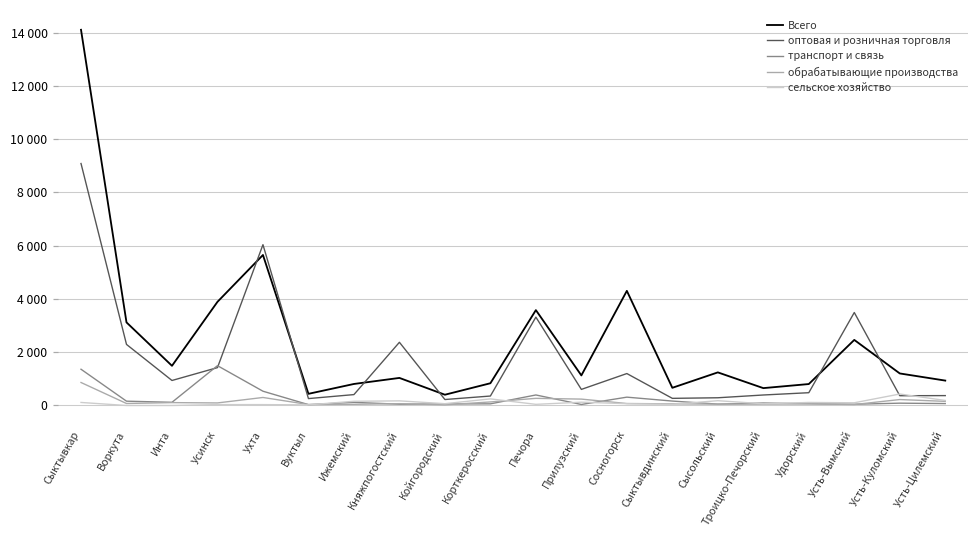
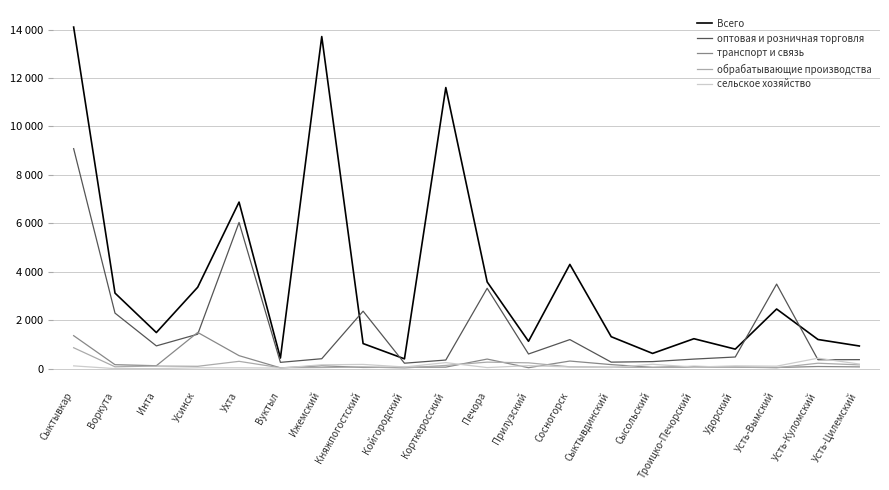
  {
    "Всего": {
      "Сыктывкар": 14100,
      "Воркута": 3100,
      "Инта": 1500,
-     "Усинск": 3900,
-     "Ухта": 5700,
+     "Усинск": 3400,
+     "Ухта": 6900,
      "Вуктыл": 400,
-     "Ижемский": 800,
+     "Ижемский": 13700,
      "Княжпогостский": 1000,
      "Койгородский": 400,
-     "Корткеросский": 800,
+     "Корткеросский": 11600,
      "Печора": 3600,
      "Прилузский": 1100,
      "Сосногорск": 4300,
-     "Сыктывдинский": 700,
-     "Сысольский": 1200,
-     "Троицко-Печорский": 700,
+     "Сыктывдинский": 1300,
+     "Сысольский": 600,
+     "Троицко-Печорский": 1200,
      "Удорский": 800,
      "Усть-Вымский": 2500,
      "Усть-Куломский": 1200,
      "Усть-Цилемский": 900
    },
    "оптовая и розничная торговля": {
      "Сыктывкар": 9100,
      "Воркута": 2300,
      "Инта": 900,
      "Ухта": 6000,
      "Вуктыл": 300,
      "Ижемский": 400,
      "Княжпогостский": 2400,
      "Койгородский": 200,
      "Корткеросский": 400,
      "Печора": 3300,
      "Прилузский": 600,
      "Сосногорск": 1200,
      "Сысольский": 300,
      "Троицко-Печорский": 400,
      "Удорский": 500,
      "Усть-Вымский": 3500,
      "Усть-Цилемский": 400
    }
  }
